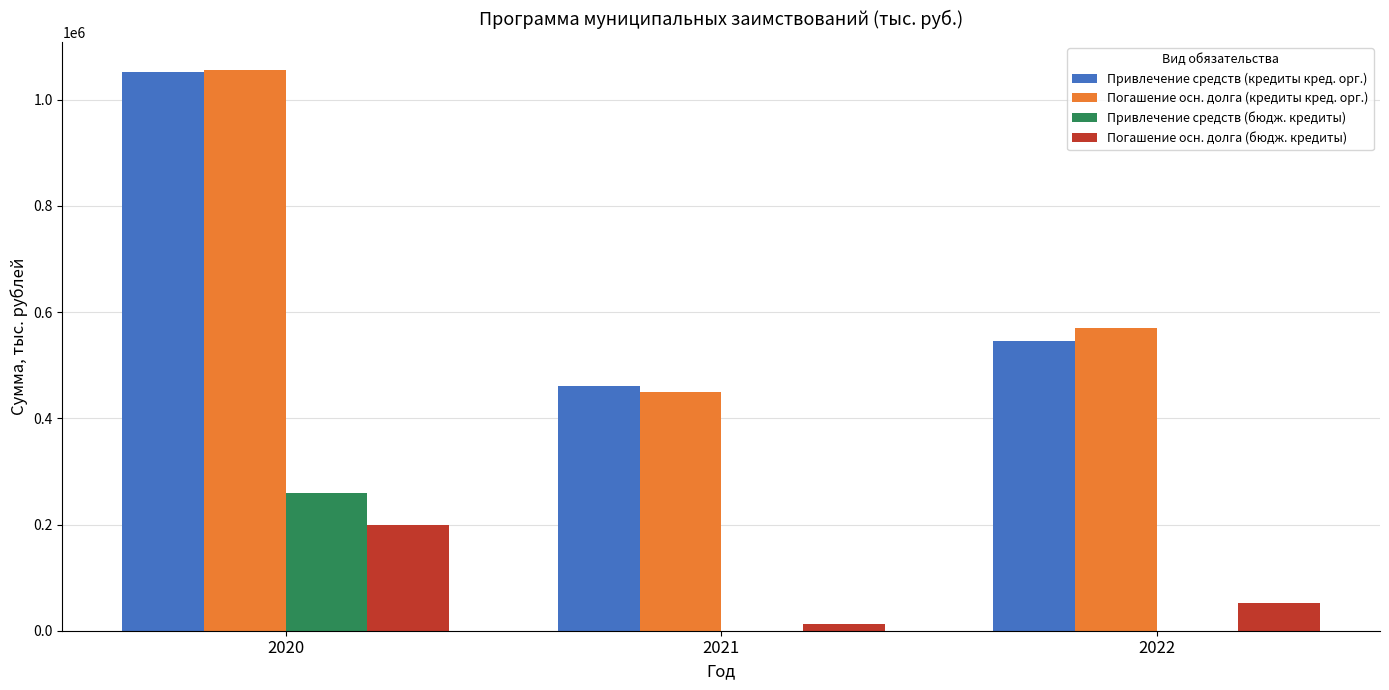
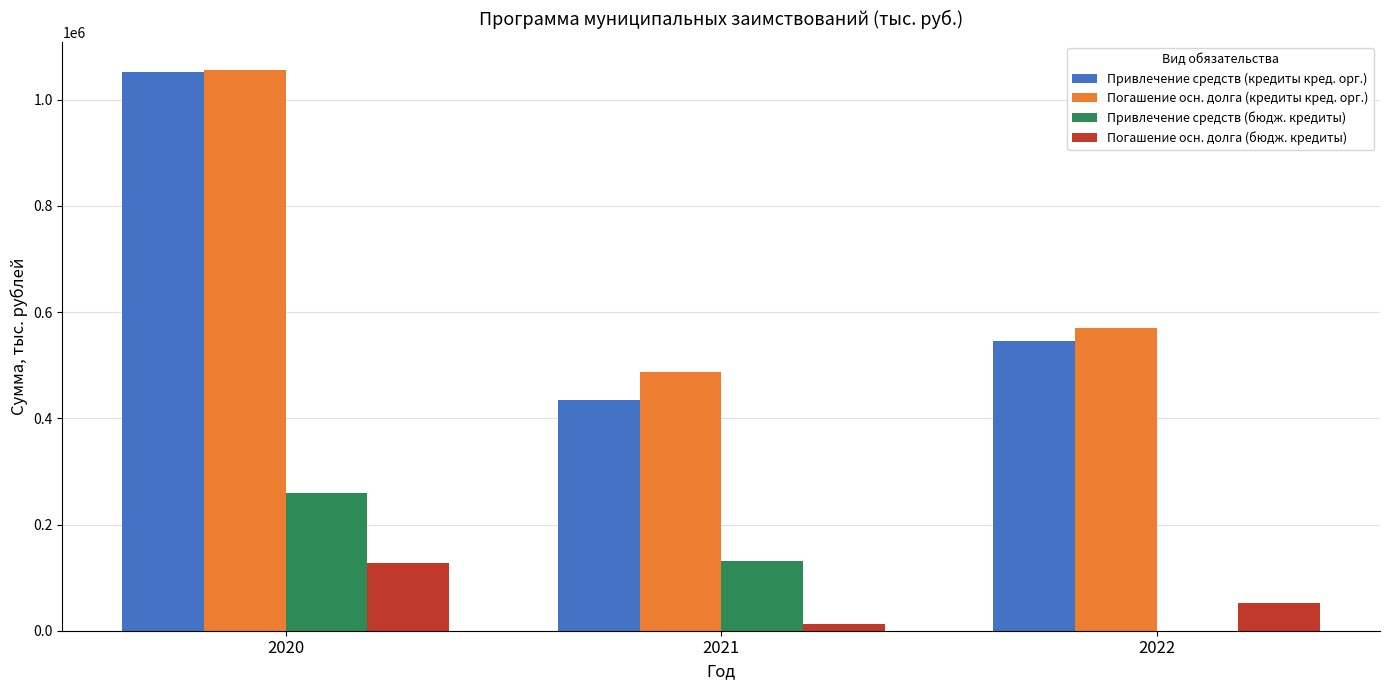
  {
    "Привлечение средств (кредиты кред. орг.)": {
      "2020": 1050000,
-     "2021": 460000,
+     "2021": 430000,
      "2022": 550000
    },
    "Погашение осн. долга (кредиты кред. орг.)": {
      "2020": 1060000,
-     "2021": 450000,
+     "2021": 490000,
      "2022": 570000
    },
    "Привлечение средств (бюдж. кредиты)": {
      "2020": 260000,
-     "2021": 0,
+     "2021": 130000,
      "2022": 0
    },
    "Погашение осн. долга (бюдж. кредиты)": {
-     "2020": 200000,
+     "2020": 130000,
      "2021": 10000,
      "2022": 50000
    }
  }
